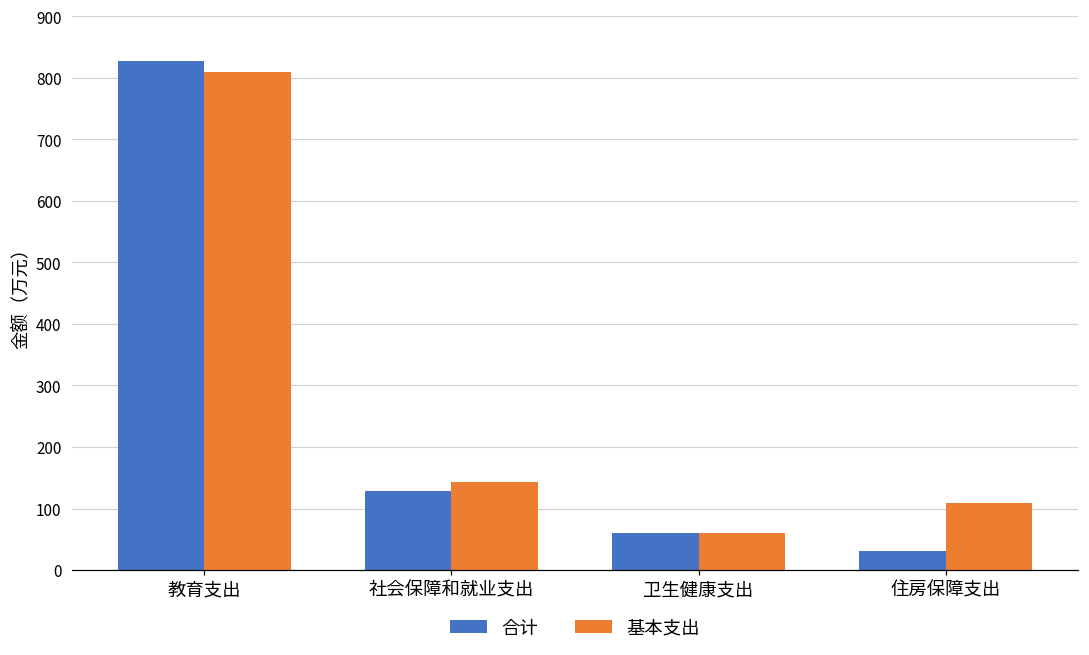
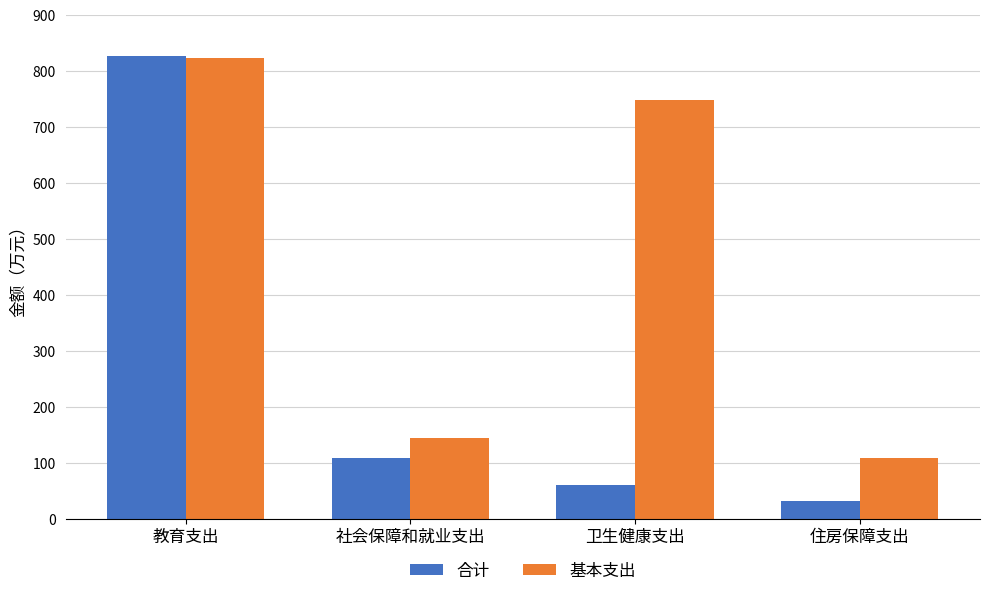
  {
    "合计": {
      "教育支出": 830,
-     "社会保障和就业支出": 130,
+     "社会保障和就业支出": 110,
      "卫生健康支出": 60,
      "住房保障支出": 30
    },
    "基本支出": {
-     "教育支出": 810,
+     "教育支出": 820,
      "社会保障和就业支出": 140,
-     "卫生健康支出": 60,
+     "卫生健康支出": 750,
      "住房保障支出": 110
    }
  }
